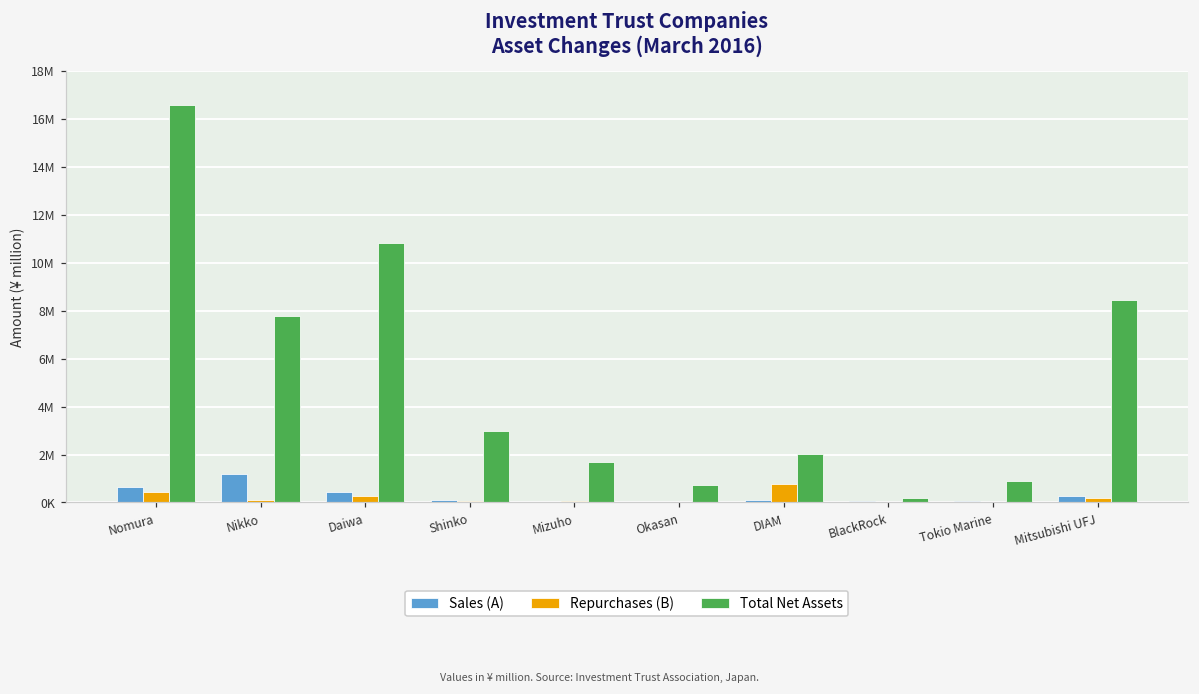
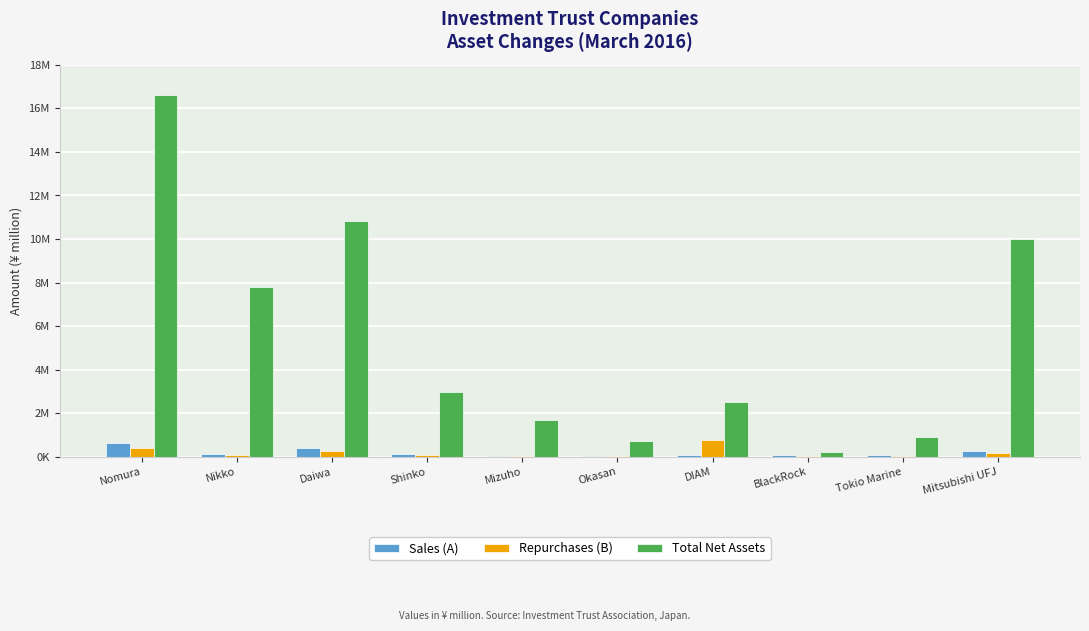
  {
    "Sales (A)": {
      "Nomura": 600000,
-     "Nikko": 1200000,
+     "Nikko": 100000,
      "Daiwa": 400000,
      "Mitsubishi UFJ": 300000
    },
    "Repurchases (B)": {
      "Nomura": 400000,
      "Daiwa": 300000,
      "DIAM": 800000,
      "Mitsubishi UFJ": 200000
    },
    "Total Net Assets": {
      "Nomura": 16600000,
      "Nikko": 7800000,
      "Daiwa": 10800000,
      "Shinko": 3000000,
      "Mizuho": 1700000,
      "Okasan": 700000,
-     "DIAM": 2000000,
+     "DIAM": 2500000,
      "BlackRock": 200000,
      "Tokio Marine": 900000,
-     "Mitsubishi UFJ": 8500000
+     "Mitsubishi UFJ": 10000000
    }
  }
